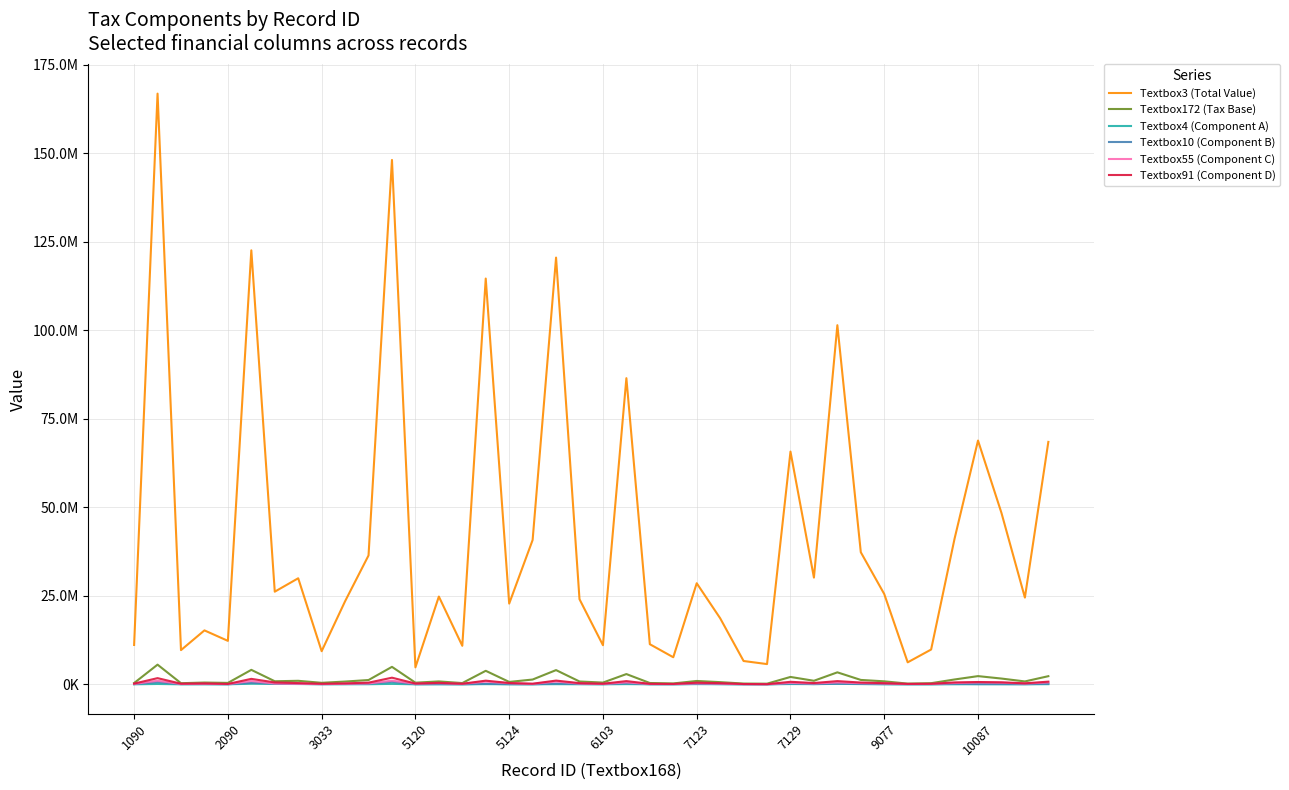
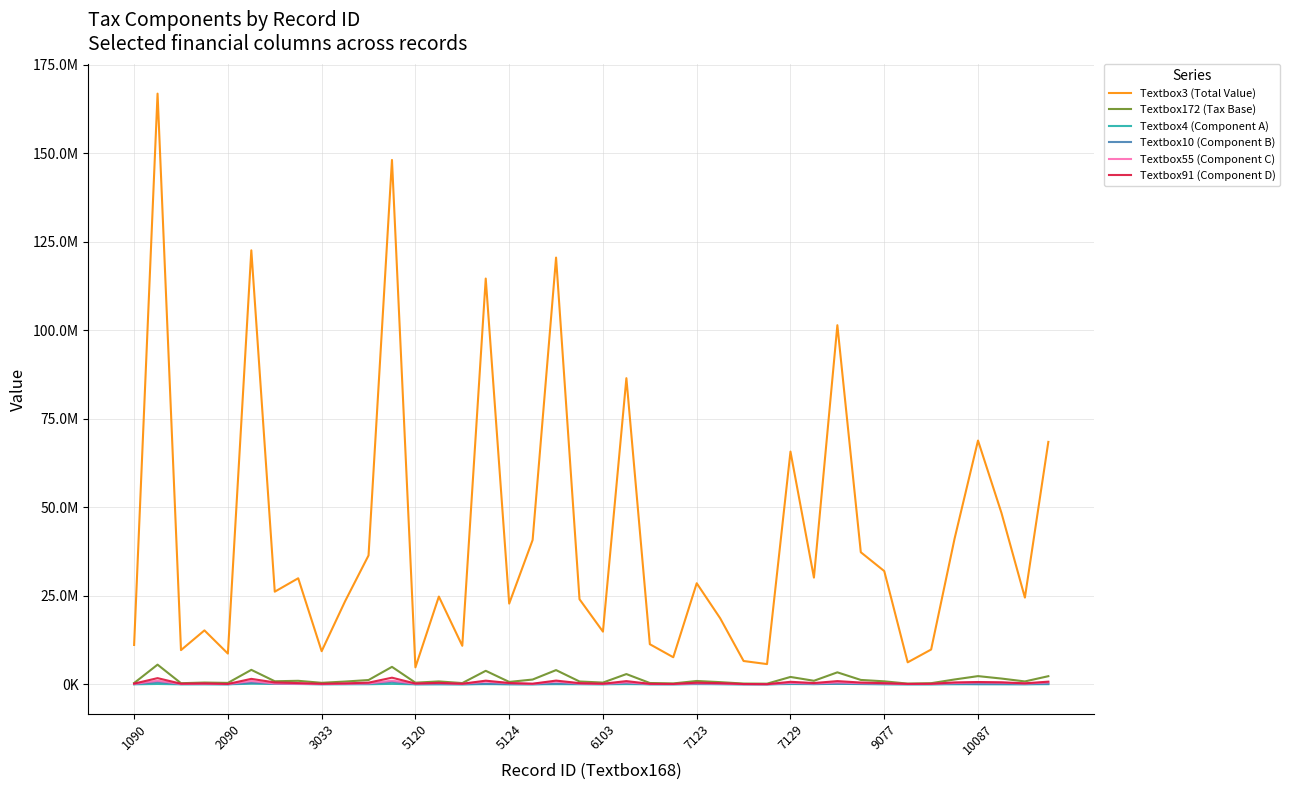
  {
    "Textbox3 (Total Value)": {
      "1090": 11000000,
-     "2090": 12000000,
+     "2090": 9000000,
      "3033": 9000000,
      "5120": 5000000,
      "5124": 23000000,
-     "6103": 11000000,
+     "6103": 15000000,
      "7123": 29000000,
      "7129": 66000000,
-     "9077": 26000000,
+     "9077": 32000000,
      "10087": 69000000
    },
    "Textbox172 (Tax Base)": {
      "7129": 2000000,
      "10087": 2000000
    }
  }
